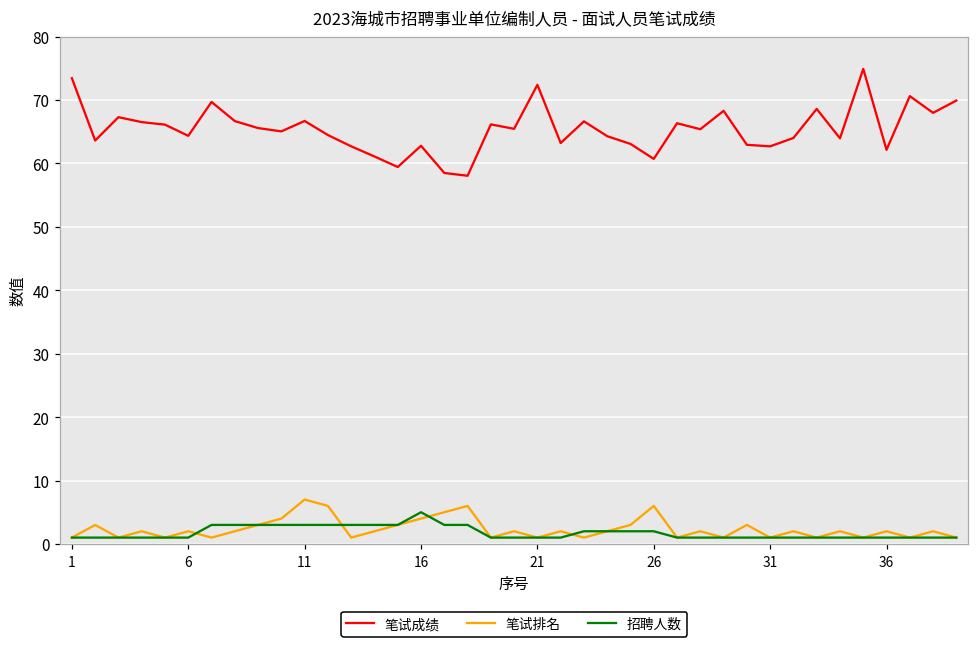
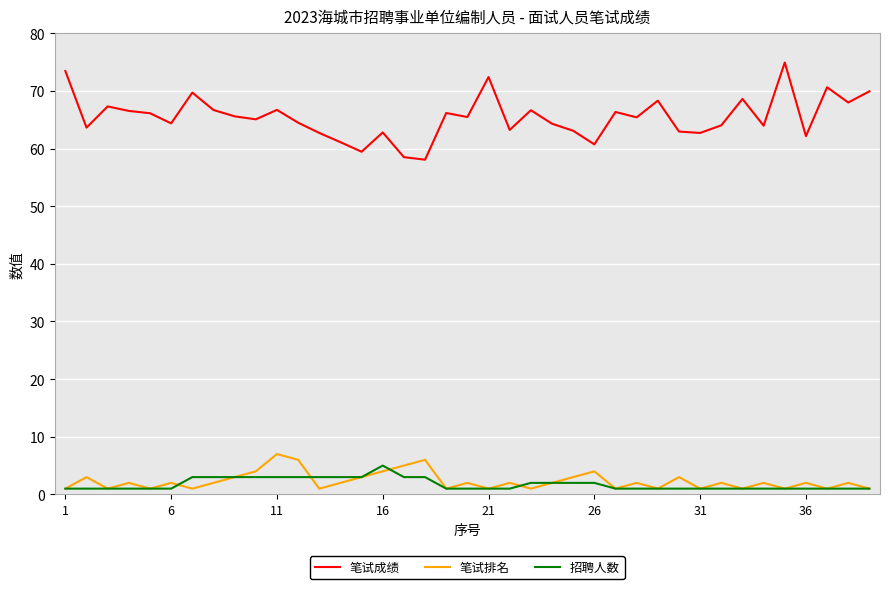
  {
    "笔试成绩": {
      "1": 73,
      "6": 64,
      "11": 67,
      "16": 63,
      "21": 72,
      "26": 61,
      "31": 63,
      "36": 62
    },
    "笔试排名": {
      "6": 2,
      "11": 7,
      "16": 4,
-     "26": 6,
+     "26": 4,
      "36": 2
    },
    "招聘人数": {
      "6": 1,
      "11": 3,
      "16": 5,
      "26": 2,
      "36": 1
    }
  }
